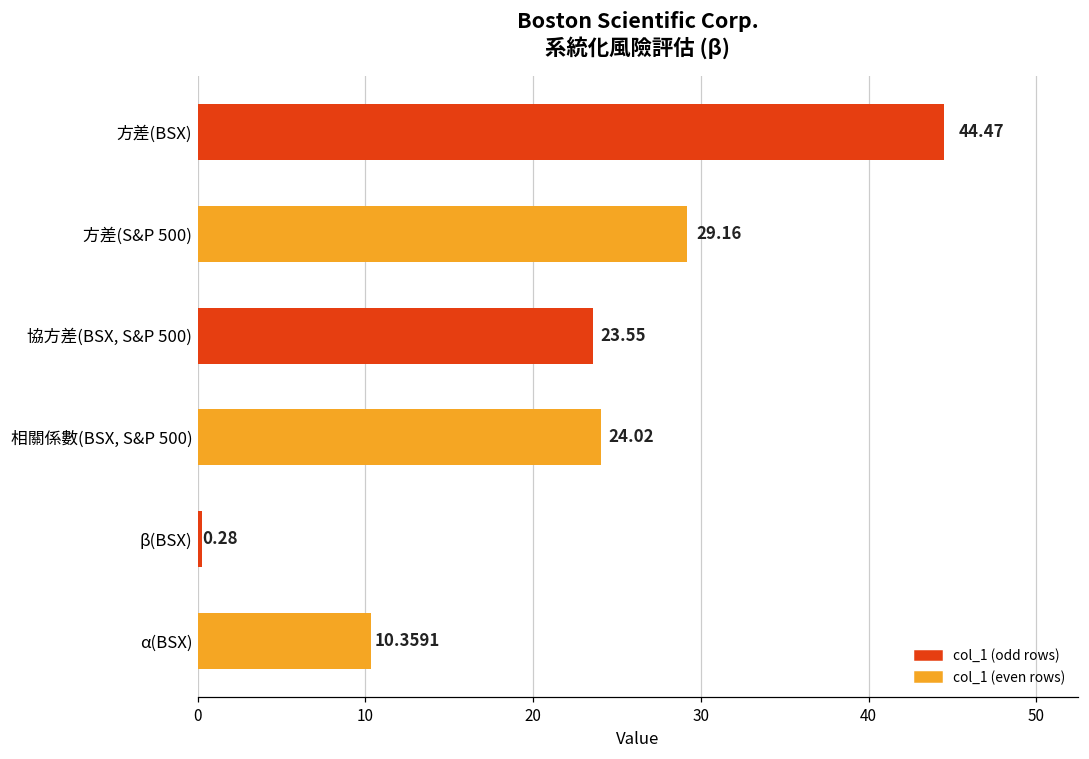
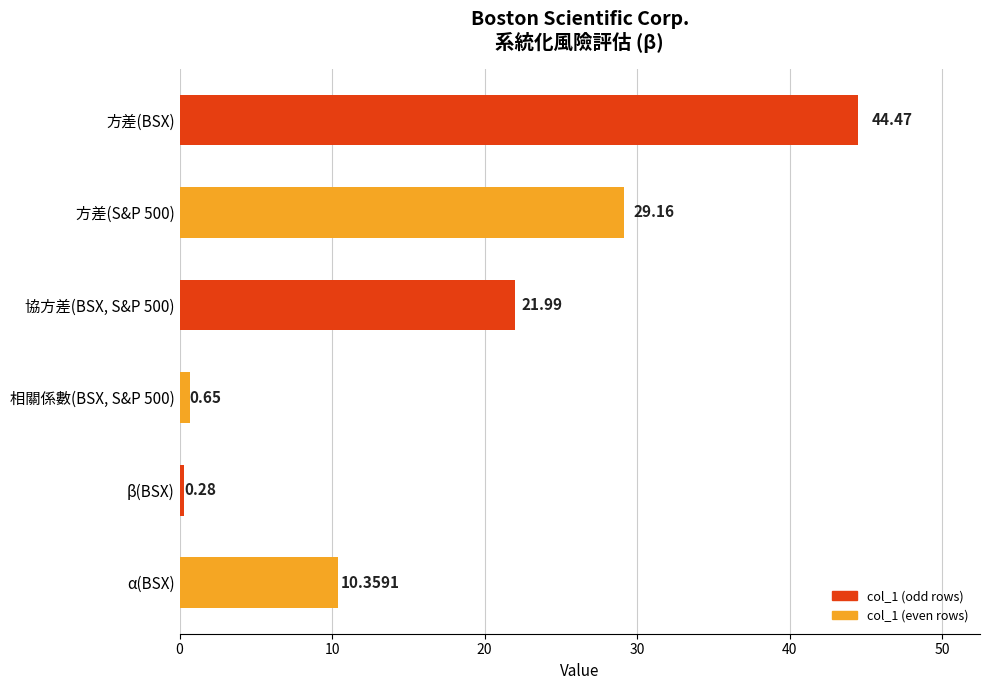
  {
    "方差(BSX)": 44.47,
    "方差(S&P 500)": 29.16,
-   "協方差(BSX, S&P 500)": 23.55,
-   "相關係數(BSX, S&P 500)": 24.02,
+   "協方差(BSX, S&P 500)": 21.99,
+   "相關係數(BSX, S&P 500)": 0.65,
    "β(BSX)": 0.28,
    "α(BSX)": 10.3591
  }
